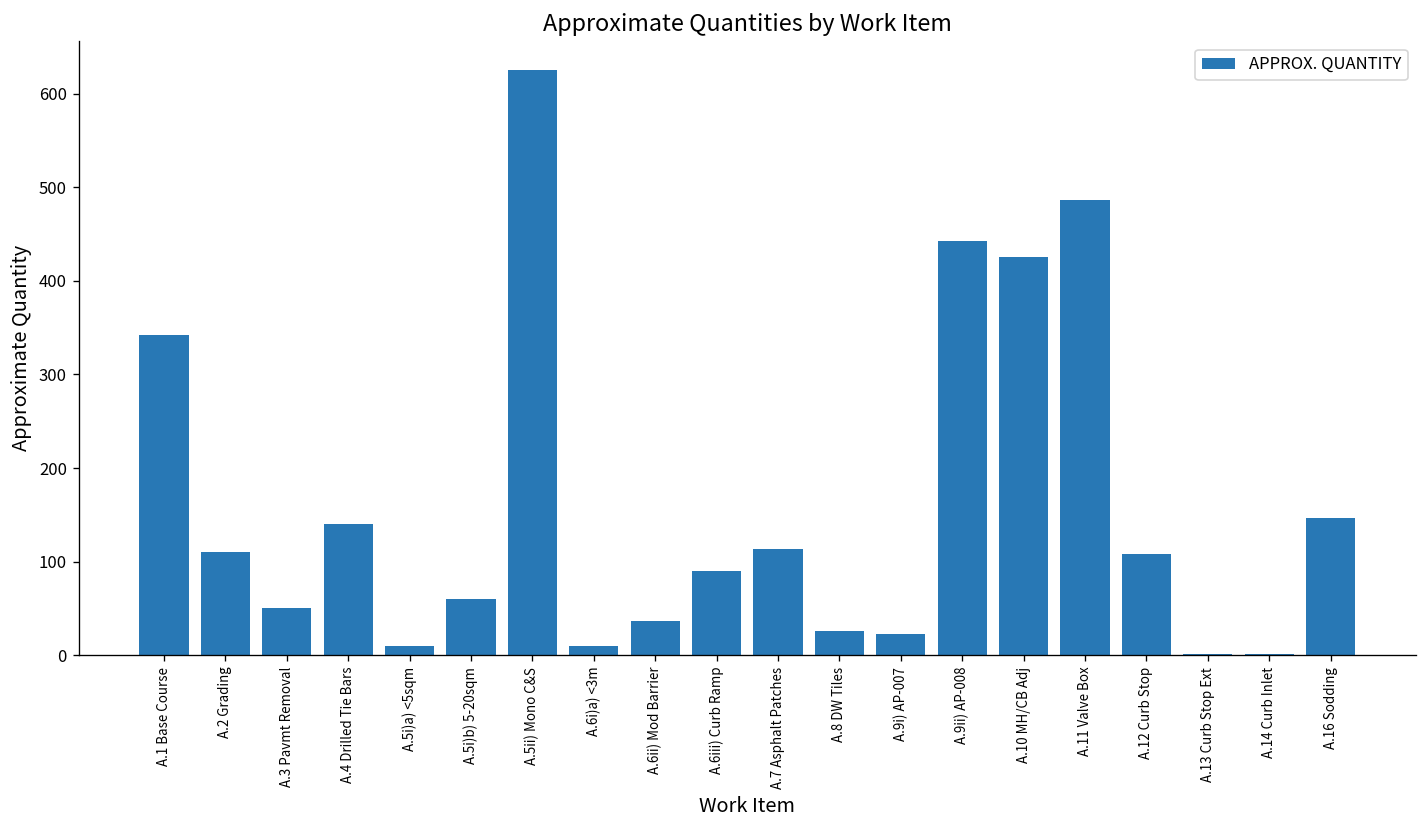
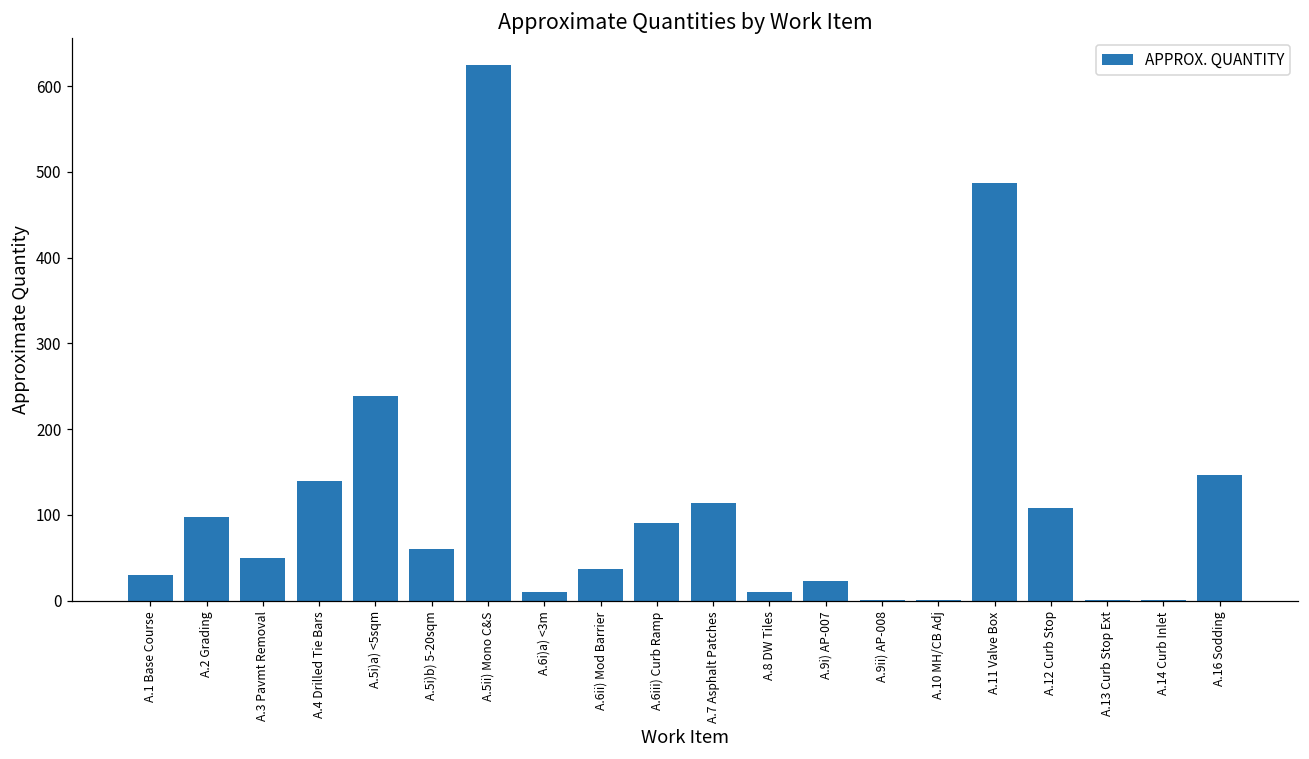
  {
-   "A.1 Base Course": 340,
-   "A.2 Grading": 110,
+   "A.1 Base Course": 30,
+   "A.2 Grading": 100,
    "A.3 Pavmt Removal": 50,
    "A.4 Drilled Tie Bars": 140,
-   "A.5i)a) <5sqm": 10,
+   "A.5i)a) <5sqm": 240,
    "A.5i)b) 5-20sqm": 60,
    "A.5ii) Mono C&S": 630,
    "A.6i)a) <3m": 10,
    "A.6ii) Mod Barrier": 40,
    "A.6iii) Curb Ramp": 90,
    "A.7 Asphalt Patches": 110,
-   "A.8 DW Tiles": 30,
+   "A.8 DW Tiles": 10,
    "A.9i) AP-007": 20,
-   "A.9ii) AP-008": 440,
-   "A.10 MH/CB Adj": 430,
+   "A.9ii) AP-008": 0,
+   "A.10 MH/CB Adj": 0,
    "A.11 Valve Box": 490,
    "A.12 Curb Stop": 110,
    "A.16 Sodding": 150
  }
